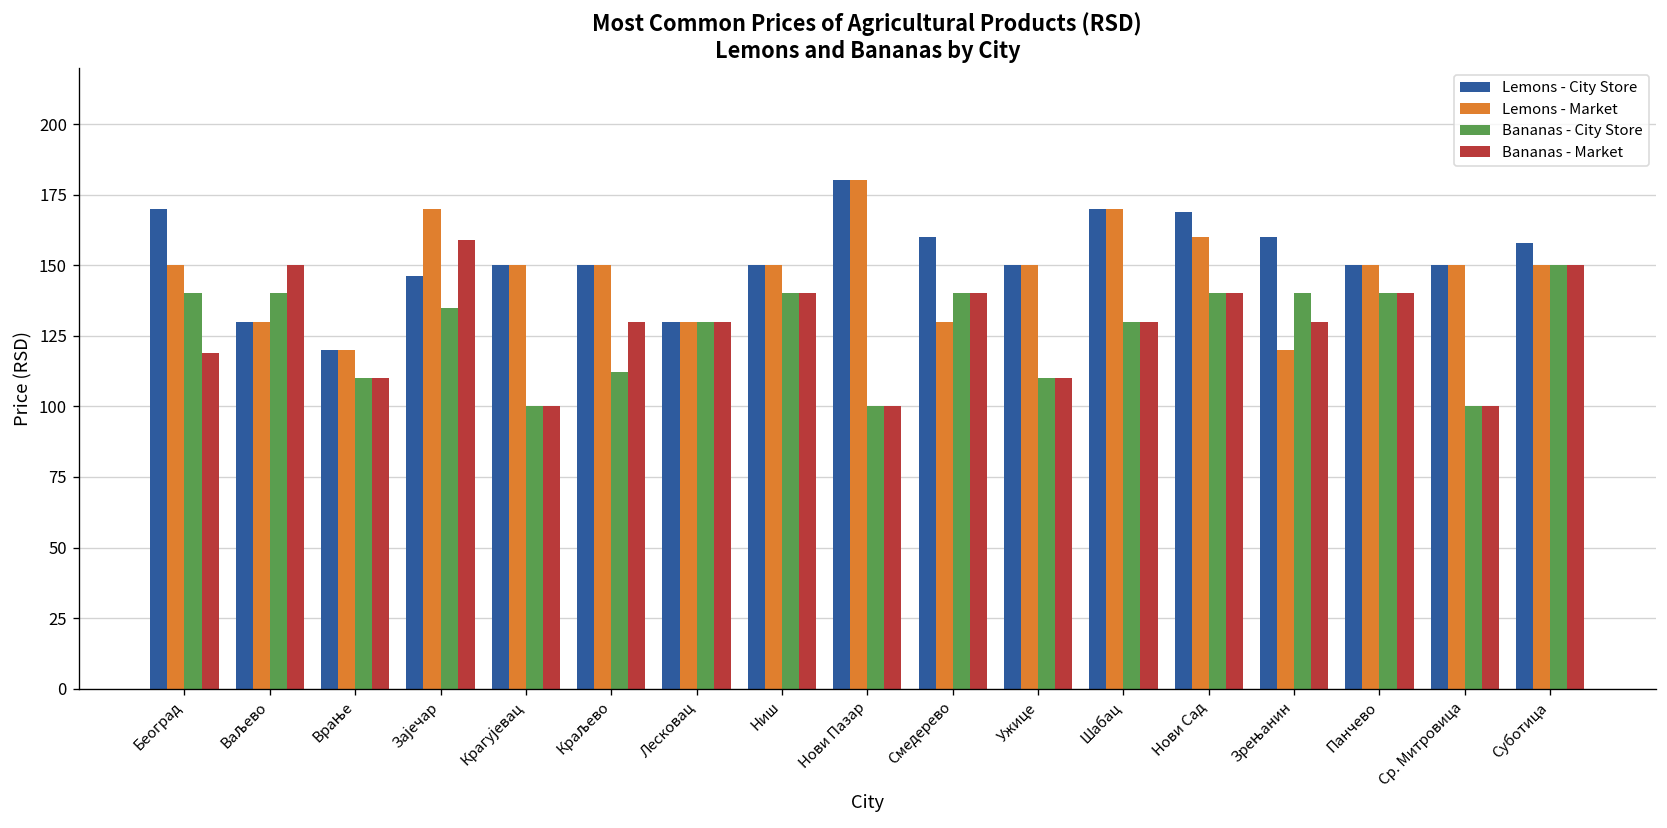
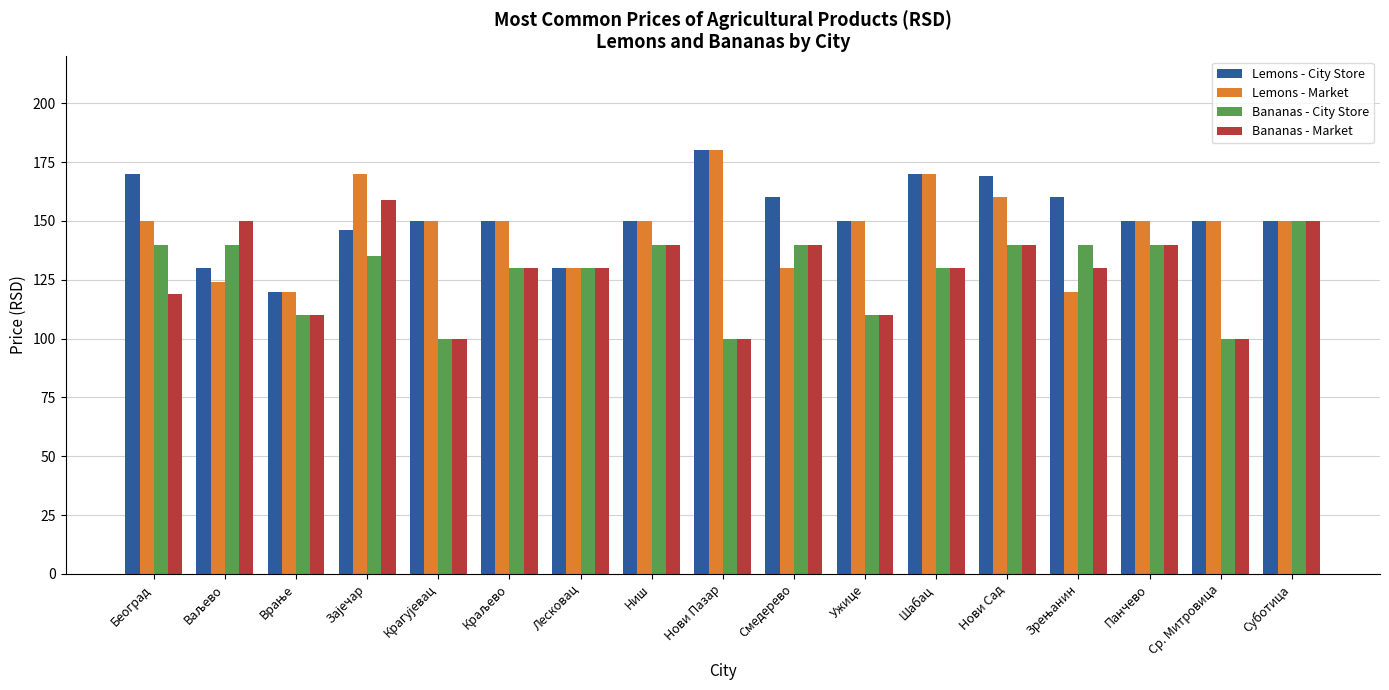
  {
    "Lemons - City Store": {
      "Београд": 170,
      "Ваљево": 130,
      "Врање": 120,
      "Зајечар": 146,
      "Крагујевац": 150,
      "Краљево": 150,
      "Лесковац": 130,
      "Ниш": 150,
      "Нови Пазар": 180,
      "Смедерево": 160,
      "Ужице": 150,
      "Шабац": 170,
      "Нови Сад": 169,
      "Зрењанин": 160,
      "Панчево": 150,
      "Ср. Митровица": 150,
-     "Суботица": 158
+     "Суботица": 150
    },
    "Lemons - Market": {
      "Београд": 150,
-     "Ваљево": 130,
+     "Ваљево": 124,
      "Врање": 120,
      "Зајечар": 170,
      "Крагујевац": 150,
      "Краљево": 150,
      "Лесковац": 130,
      "Ниш": 150,
      "Нови Пазар": 180,
      "Смедерево": 130,
      "Ужице": 150,
      "Шабац": 170,
      "Нови Сад": 160,
      "Зрењанин": 120,
      "Панчево": 150,
      "Ср. Митровица": 150,
      "Суботица": 150
    },
    "Bananas - City Store": {
      "Београд": 140,
      "Ваљево": 140,
      "Врање": 110,
      "Зајечар": 135,
      "Крагујевац": 100,
-     "Краљево": 112,
+     "Краљево": 130,
      "Лесковац": 130,
      "Ниш": 140,
      "Нови Пазар": 100,
      "Смедерево": 140,
      "Ужице": 110,
      "Шабац": 130,
      "Нови Сад": 140,
      "Зрењанин": 140,
      "Панчево": 140,
      "Ср. Митровица": 100,
      "Суботица": 150
    },
    "Bananas - Market": {
      "Београд": 119,
      "Ваљево": 150,
      "Врање": 110,
      "Зајечар": 159,
      "Крагујевац": 100,
      "Краљево": 130,
      "Лесковац": 130,
      "Ниш": 140,
      "Нови Пазар": 100,
      "Смедерево": 140,
      "Ужице": 110,
      "Шабац": 130,
      "Нови Сад": 140,
      "Зрењанин": 130,
      "Панчево": 140,
      "Ср. Митровица": 100,
      "Суботица": 150
    }
  }
